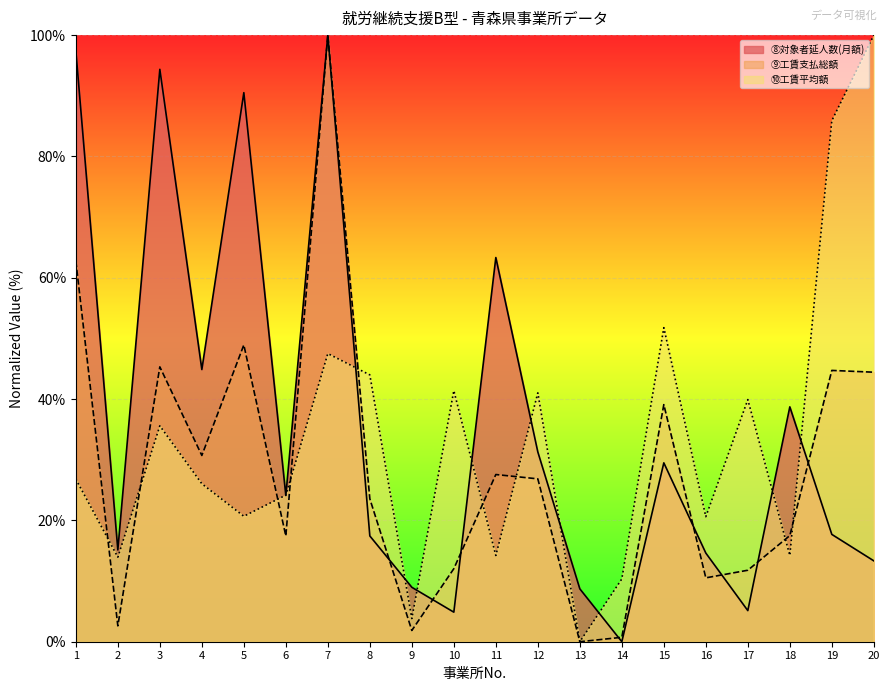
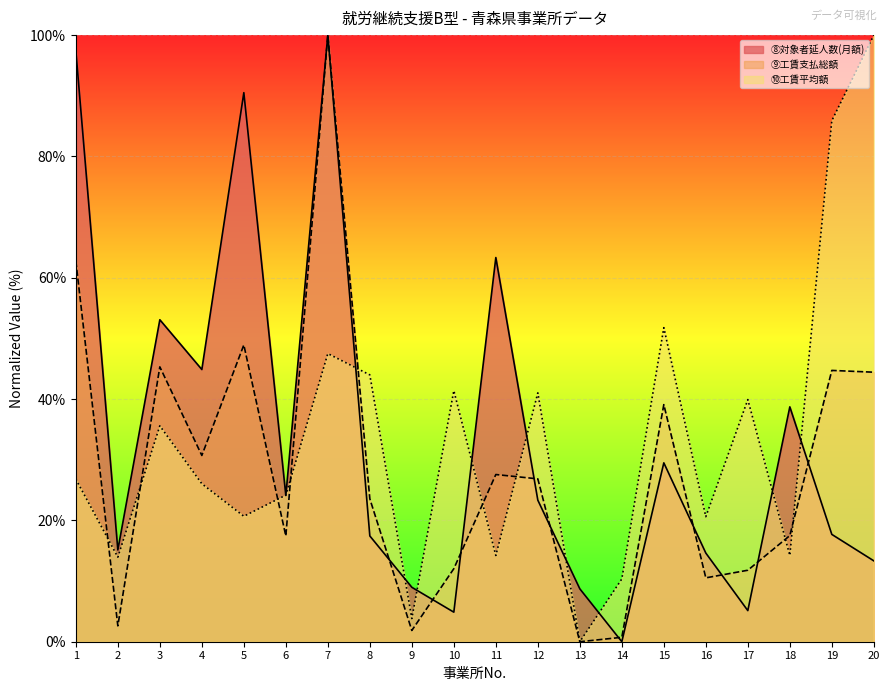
  {
    "⑧対象者延人数(月額)": {
      "1": "97%",
      "2": "15%",
-     "3": "94%",
+     "3": "53%",
      "4": "45%",
      "5": "91%",
      "8": "17%",
      "9": "9%",
      "10": "5%",
      "11": "63%",
-     "12": "31%",
+     "12": "23%",
      "13": "9%",
      "14": "0%",
      "15": "29%",
      "16": "15%",
      "17": "5%",
      "18": "39%",
      "19": "18%",
      "20": "13%"
    }
  }
